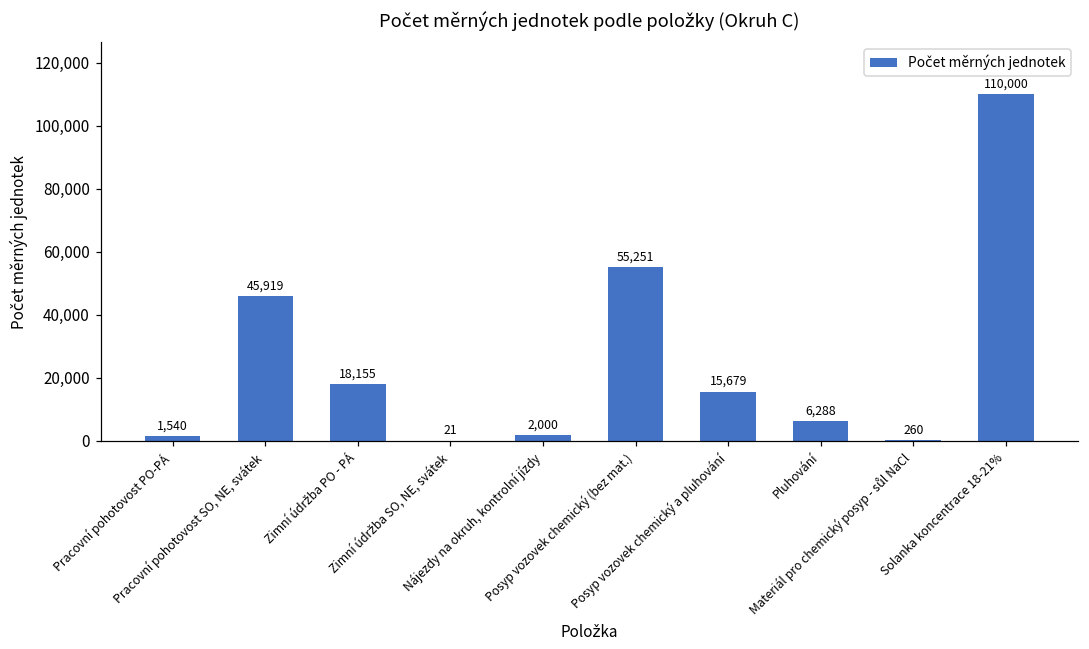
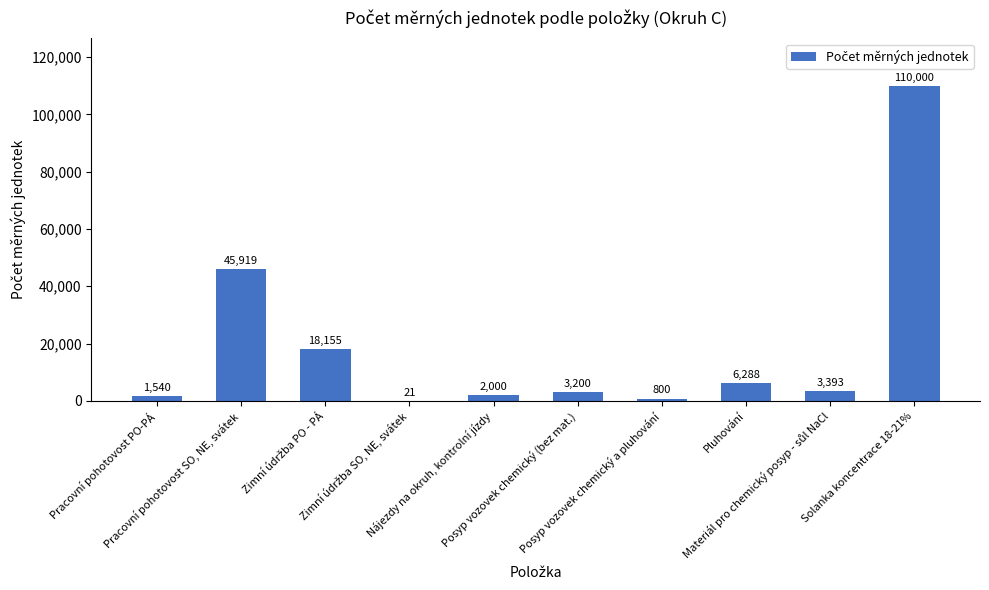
  {
    "Pracovní pohotovost PO-PÁ": "1,540",
    "Pracovní pohotovost SO, NE, svátek": "45,919",
    "Zimní údržba PO - PÁ": "18,155",
    "Zimní údržba SO, NE, svátek": "21",
    "Nájezdy na okruh, kontrolní jízdy": "2,000",
-   "Posyp vozovek chemický (bez mat.)": "55,251",
-   "Posyp vozovek chemický a pluhování": "15,679",
+   "Posyp vozovek chemický (bez mat.)": "3,200",
+   "Posyp vozovek chemický a pluhování": "800",
    "Pluhování": "6,288",
-   "Materiál pro chemický posyp - sůl NaCl": "260",
+   "Materiál pro chemický posyp - sůl NaCl": "3,393",
    "Solanka koncentrace 18-21%": "110,000"
  }
